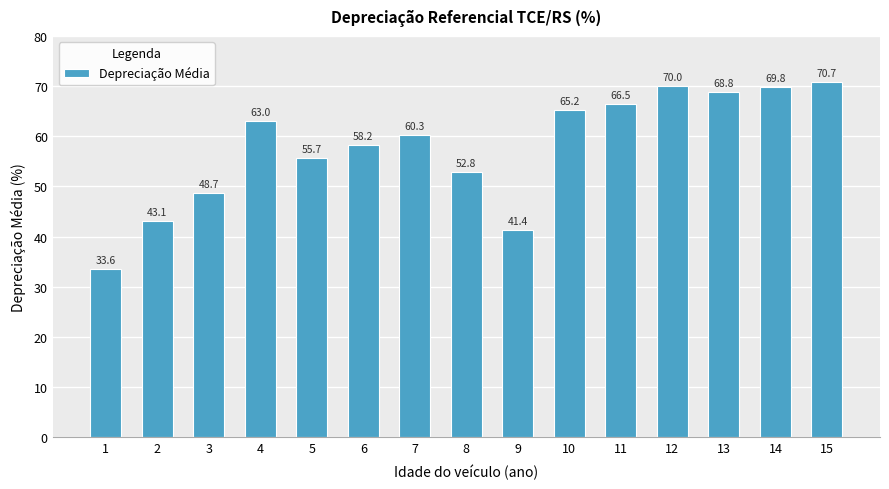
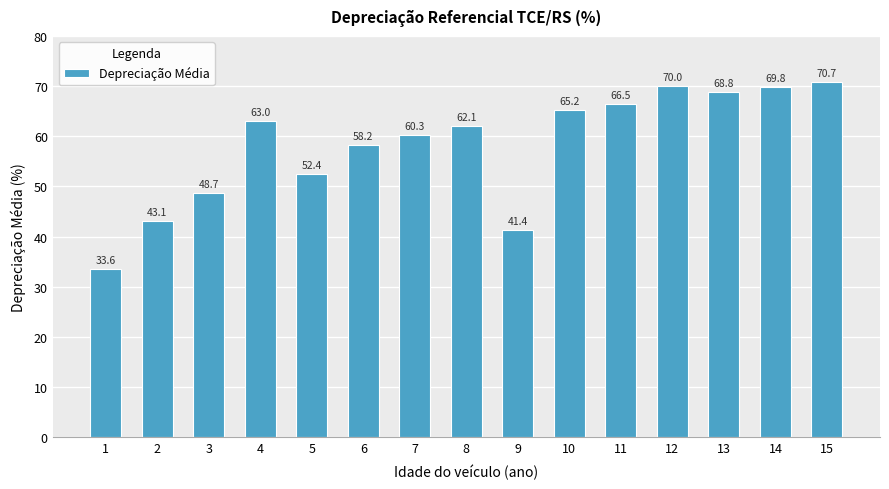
  {
    "1": 33.6,
    "2": 43.1,
    "3": 48.7,
    "4": 63.0,
-   "5": 55.7,
+   "5": 52.4,
    "6": 58.2,
    "7": 60.3,
-   "8": 52.8,
+   "8": 62.1,
    "9": 41.4,
    "10": 65.2,
    "11": 66.5,
    "12": 70.0,
    "13": 68.8,
    "14": 69.8,
    "15": 70.7
  }
